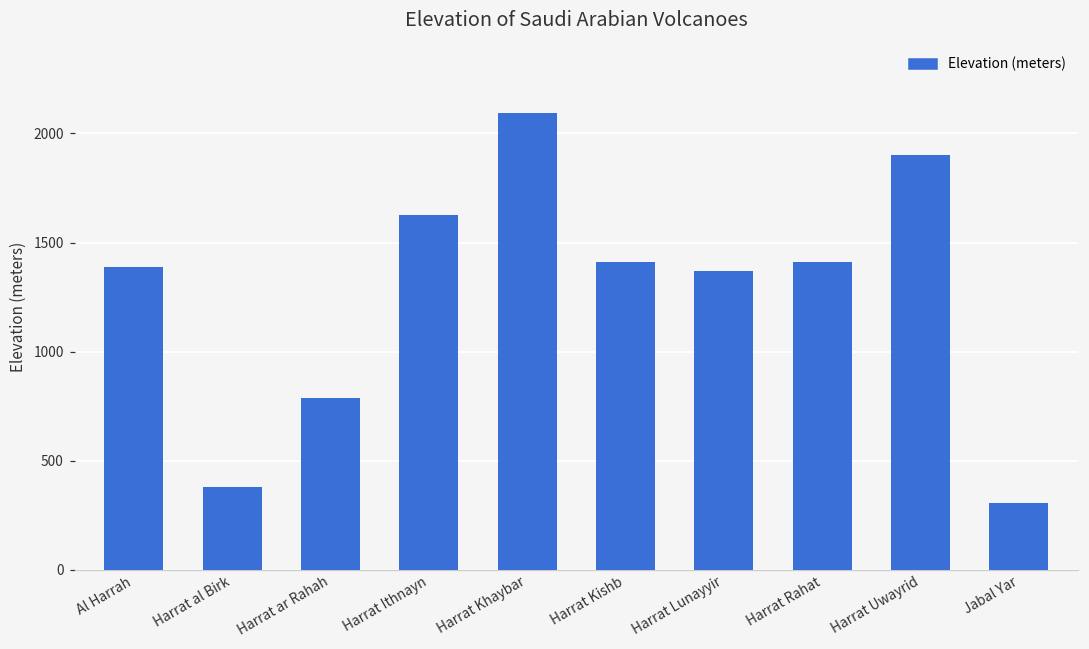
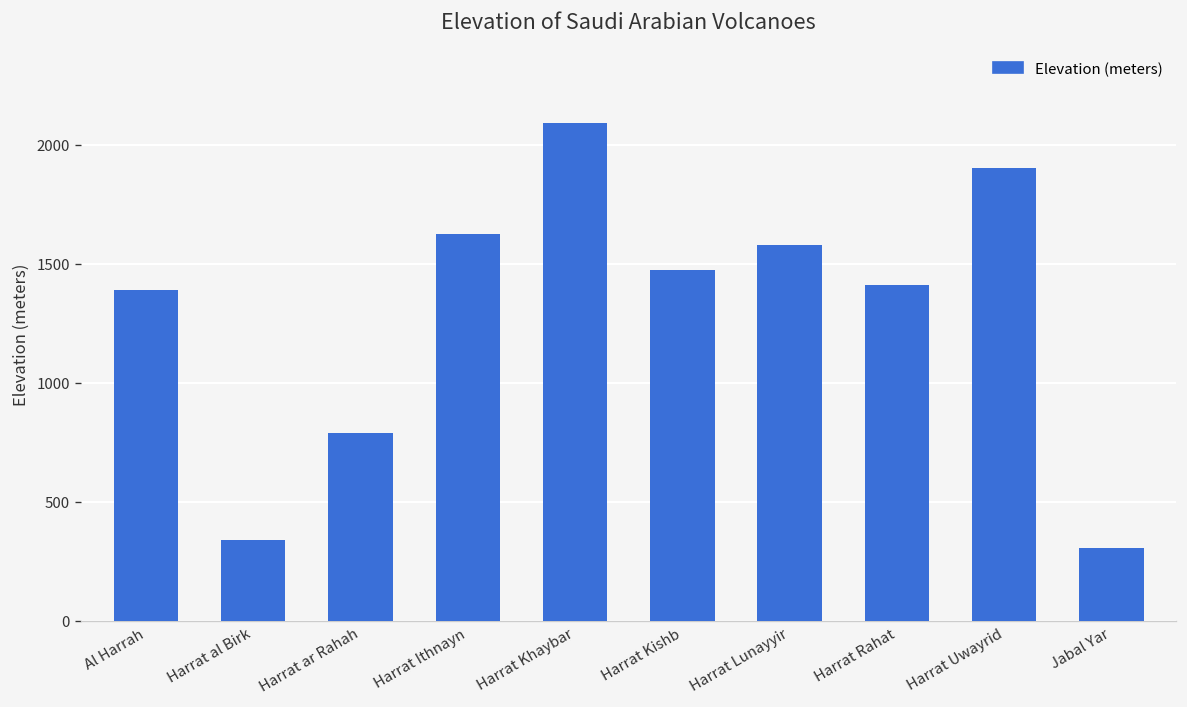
  {
    "Al Harrah": 1390,
-   "Harrat al Birk": 380,
+   "Harrat al Birk": 340,
    "Harrat ar Rahah": 790,
    "Harrat Ithnayn": 1630,
    "Harrat Khaybar": 2090,
-   "Harrat Kishb": 1410,
-   "Harrat Lunayyir": 1370,
+   "Harrat Kishb": 1480,
+   "Harrat Lunayyir": 1580,
    "Harrat Rahat": 1410,
    "Harrat Uwayrid": 1900,
    "Jabal Yar": 310
  }
